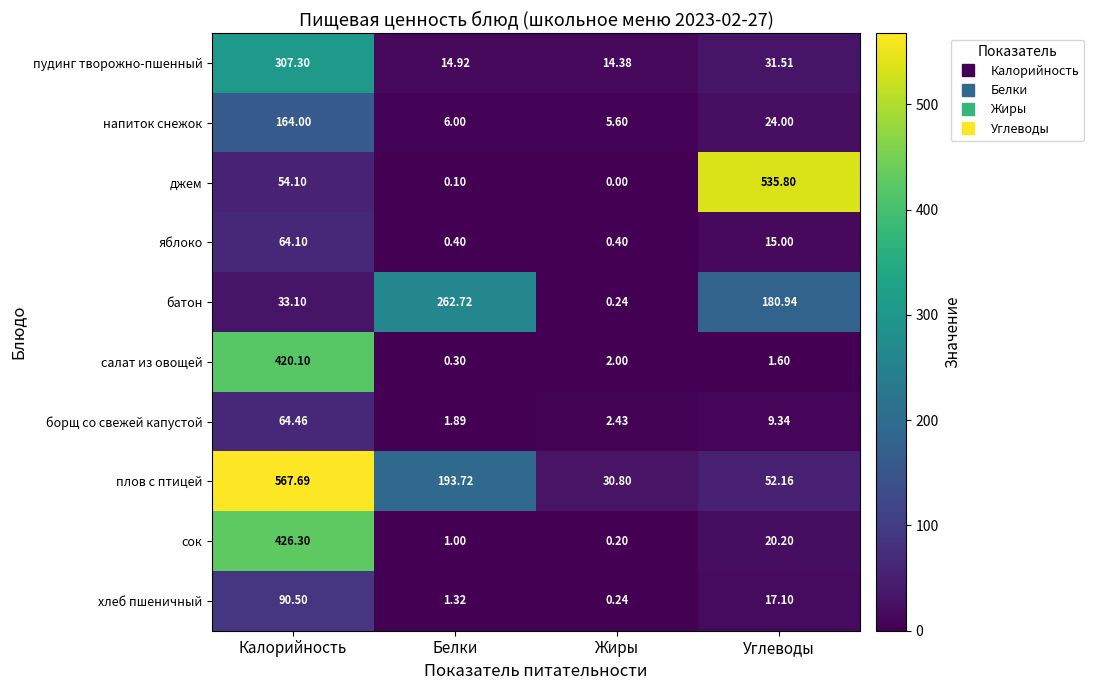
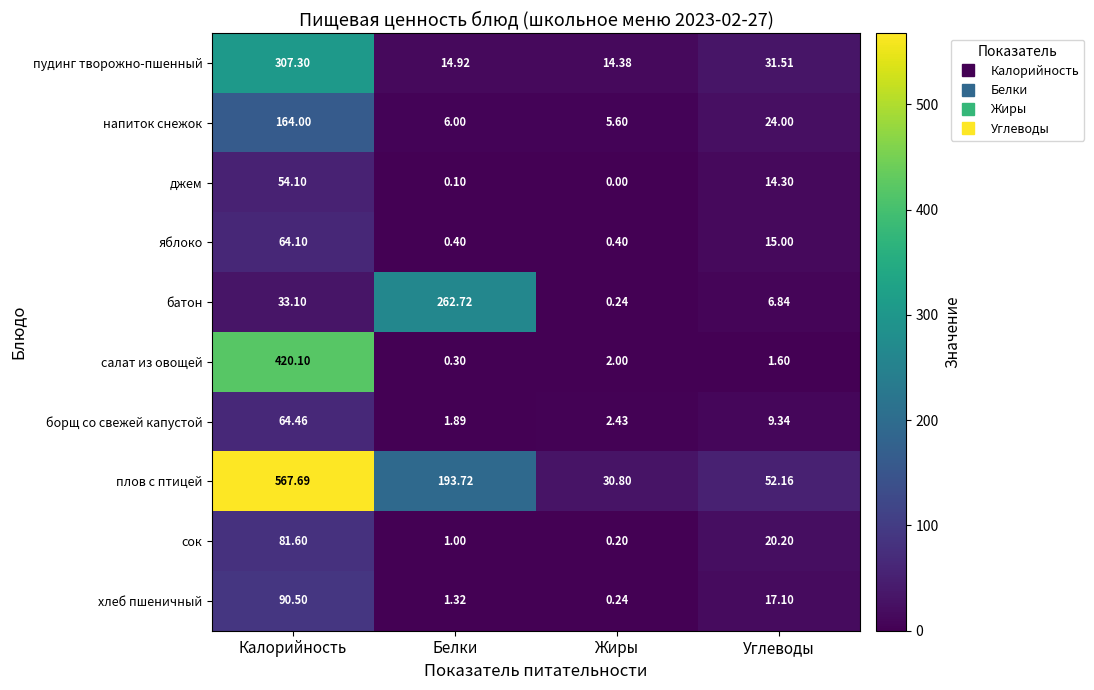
  {
    "пудинг творожно-пшенный": {
      "Калорийность": 307.30,
      "Белки": 14.92,
      "Жиры": 14.38,
      "Углеводы": 31.51
    },
    "напиток снежок": {
      "Калорийность": 164.00,
      "Белки": 6.00,
      "Жиры": 5.60,
      "Углеводы": 24.00
    },
    "джем": {
      "Калорийность": 54.10,
      "Белки": 0.10,
      "Жиры": 0.00,
-     "Углеводы": 535.80
+     "Углеводы": 14.30
    },
    "яблоко": {
      "Калорийность": 64.10,
      "Белки": 0.40,
      "Жиры": 0.40,
      "Углеводы": 15.00
    },
    "батон": {
      "Калорийность": 33.10,
      "Белки": 262.72,
      "Жиры": 0.24,
-     "Углеводы": 180.94
+     "Углеводы": 6.84
    },
    "салат из овощей": {
      "Калорийность": 420.10,
      "Белки": 0.30,
      "Жиры": 2.00,
      "Углеводы": 1.60
    },
    "борщ со свежей капустой": {
      "Калорийность": 64.46,
      "Белки": 1.89,
      "Жиры": 2.43,
      "Углеводы": 9.34
    },
    "плов с птицей": {
      "Калорийность": 567.69,
      "Белки": 193.72,
      "Жиры": 30.80,
      "Углеводы": 52.16
    },
    "сок": {
-     "Калорийность": 426.30,
+     "Калорийность": 81.60,
      "Белки": 1.00,
      "Жиры": 0.20,
      "Углеводы": 20.20
    },
    "хлеб пшеничный": {
      "Калорийность": 90.50,
      "Белки": 1.32,
      "Жиры": 0.24,
      "Углеводы": 17.10
    }
  }
